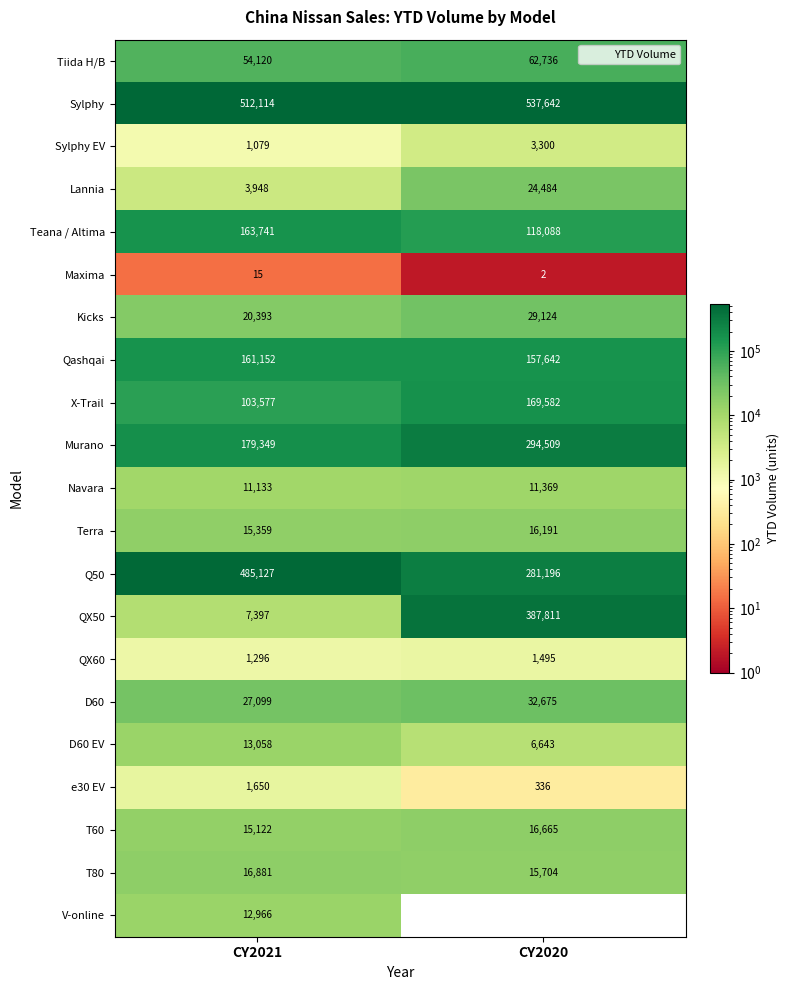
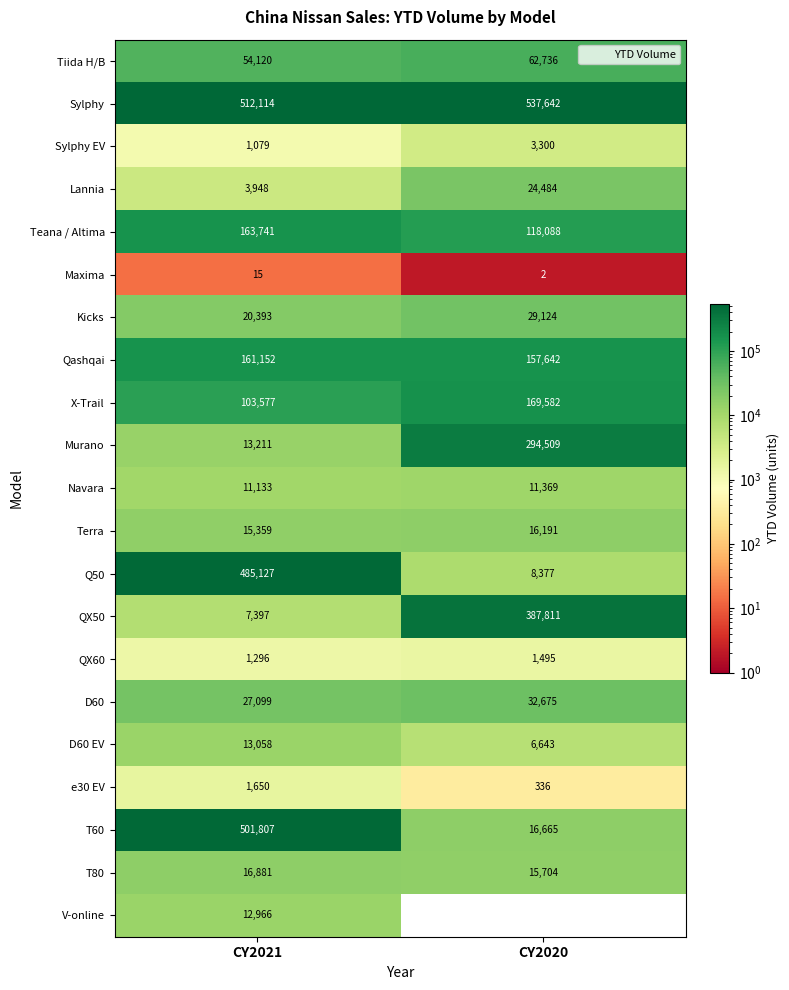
  {
    "Tiida H/B": {
      "CY2021": "54,120",
      "CY2020": "62,736"
    },
    "Sylphy": {
      "CY2021": "512,114",
      "CY2020": "537,642"
    },
    "Sylphy EV": {
      "CY2021": "1,079",
      "CY2020": "3,300"
    },
    "Lannia": {
      "CY2021": "3,948",
      "CY2020": "24,484"
    },
    "Teana / Altima": {
      "CY2021": "163,741",
      "CY2020": "118,088"
    },
    "Maxima": {
      "CY2021": "15",
      "CY2020": "2"
    },
    "Kicks": {
      "CY2021": "20,393",
      "CY2020": "29,124"
    },
    "Qashqai": {
      "CY2021": "161,152",
      "CY2020": "157,642"
    },
    "X-Trail": {
      "CY2021": "103,577",
      "CY2020": "169,582"
    },
    "Murano": {
-     "CY2021": "179,349",
+     "CY2021": "13,211",
      "CY2020": "294,509"
    },
    "Navara": {
      "CY2021": "11,133",
      "CY2020": "11,369"
    },
    "Terra": {
      "CY2021": "15,359",
      "CY2020": "16,191"
    },
    "Q50": {
      "CY2021": "485,127",
-     "CY2020": "281,196"
+     "CY2020": "8,377"
    },
    "QX50": {
      "CY2021": "7,397",
      "CY2020": "387,811"
    },
    "QX60": {
      "CY2021": "1,296",
      "CY2020": "1,495"
    },
    "D60": {
      "CY2021": "27,099",
      "CY2020": "32,675"
    },
    "D60 EV": {
      "CY2021": "13,058",
      "CY2020": "6,643"
    },
    "e30 EV": {
      "CY2021": "1,650",
      "CY2020": "336"
    },
    "T60": {
-     "CY2021": "15,122",
+     "CY2021": "501,807",
      "CY2020": "16,665"
    },
    "T80": {
      "CY2021": "16,881",
      "CY2020": "15,704"
    },
    "V-online": {
      "CY2021": "12,966"
    }
  }
